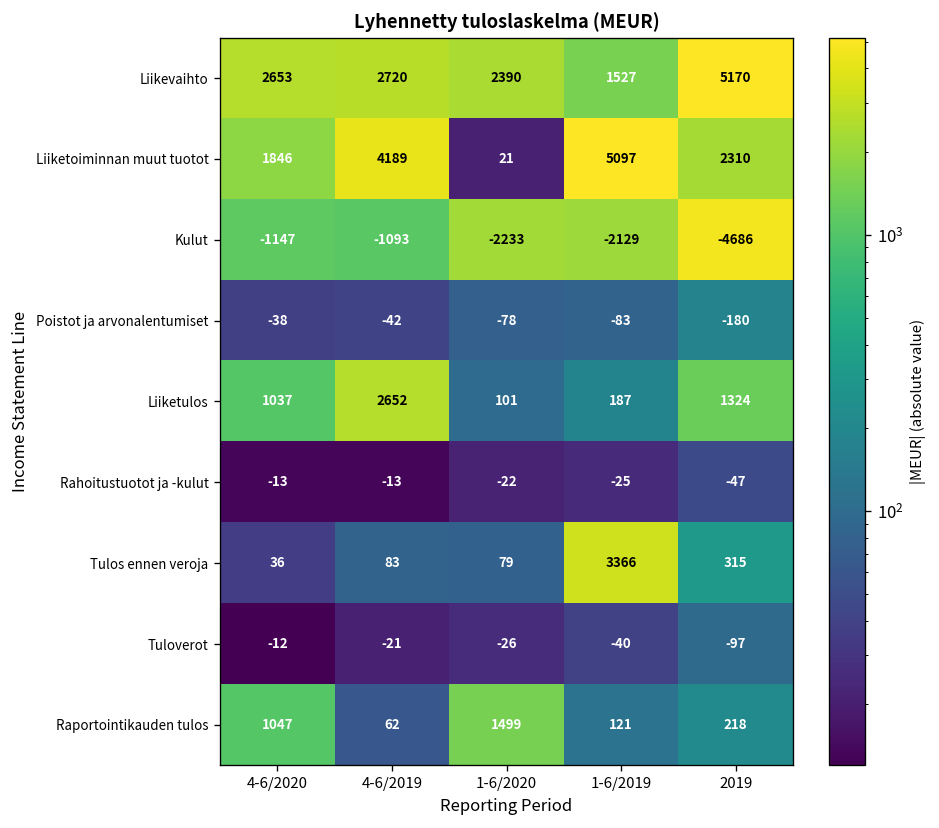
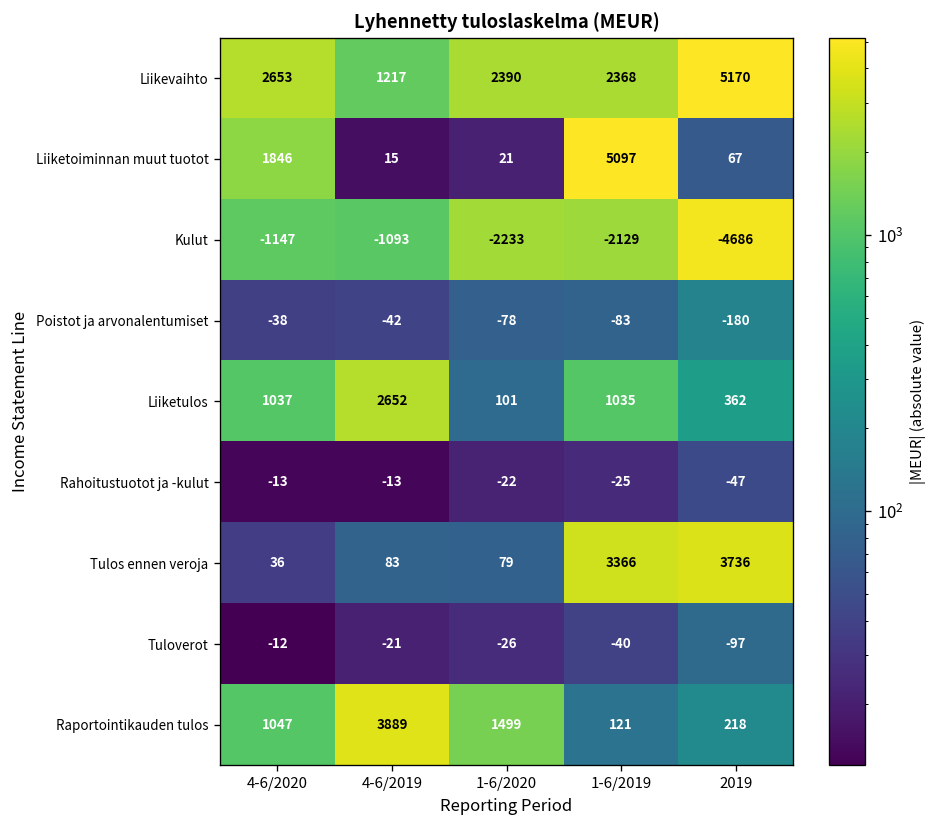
  {
    "Liikevaihto": {
      "4-6/2020": 2653,
-     "4-6/2019": 2720,
+     "4-6/2019": 1217,
      "1-6/2020": 2390,
-     "1-6/2019": 1527,
+     "1-6/2019": 2368,
      "2019": 5170
    },
    "Liiketoiminnan muut tuotot": {
      "4-6/2020": 1846,
-     "4-6/2019": 4189,
+     "4-6/2019": 15,
      "1-6/2020": 21,
      "1-6/2019": 5097,
-     "2019": 2310
+     "2019": 67
    },
    "Kulut": {
      "4-6/2020": -1147,
      "4-6/2019": -1093,
      "1-6/2020": -2233,
      "1-6/2019": -2129,
      "2019": -4686
    },
    "Poistot ja arvonalentumiset": {
      "4-6/2020": -38,
      "4-6/2019": -42,
      "1-6/2020": -78,
      "1-6/2019": -83,
      "2019": -180
    },
    "Liiketulos": {
      "4-6/2020": 1037,
      "4-6/2019": 2652,
      "1-6/2020": 101,
-     "1-6/2019": 187,
-     "2019": 1324
+     "1-6/2019": 1035,
+     "2019": 362
    },
    "Rahoitustuotot ja -kulut": {
      "4-6/2020": -13,
      "4-6/2019": -13,
      "1-6/2020": -22,
      "1-6/2019": -25,
      "2019": -47
    },
    "Tulos ennen veroja": {
      "4-6/2020": 36,
      "4-6/2019": 83,
      "1-6/2020": 79,
      "1-6/2019": 3366,
-     "2019": 315
+     "2019": 3736
    },
    "Tuloverot": {
      "4-6/2020": -12,
      "4-6/2019": -21,
      "1-6/2020": -26,
      "1-6/2019": -40,
      "2019": -97
    },
    "Raportointikauden tulos": {
      "4-6/2020": 1047,
-     "4-6/2019": 62,
+     "4-6/2019": 3889,
      "1-6/2020": 1499,
      "1-6/2019": 121,
      "2019": 218
    }
  }
